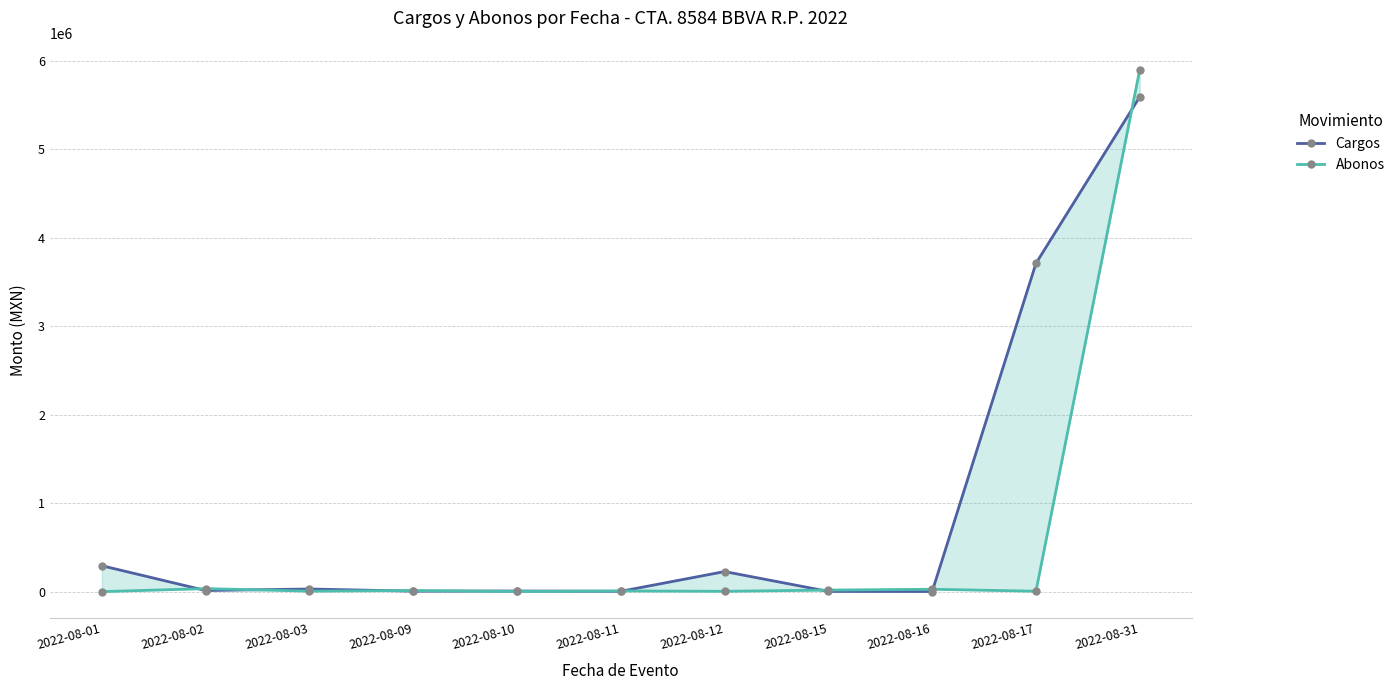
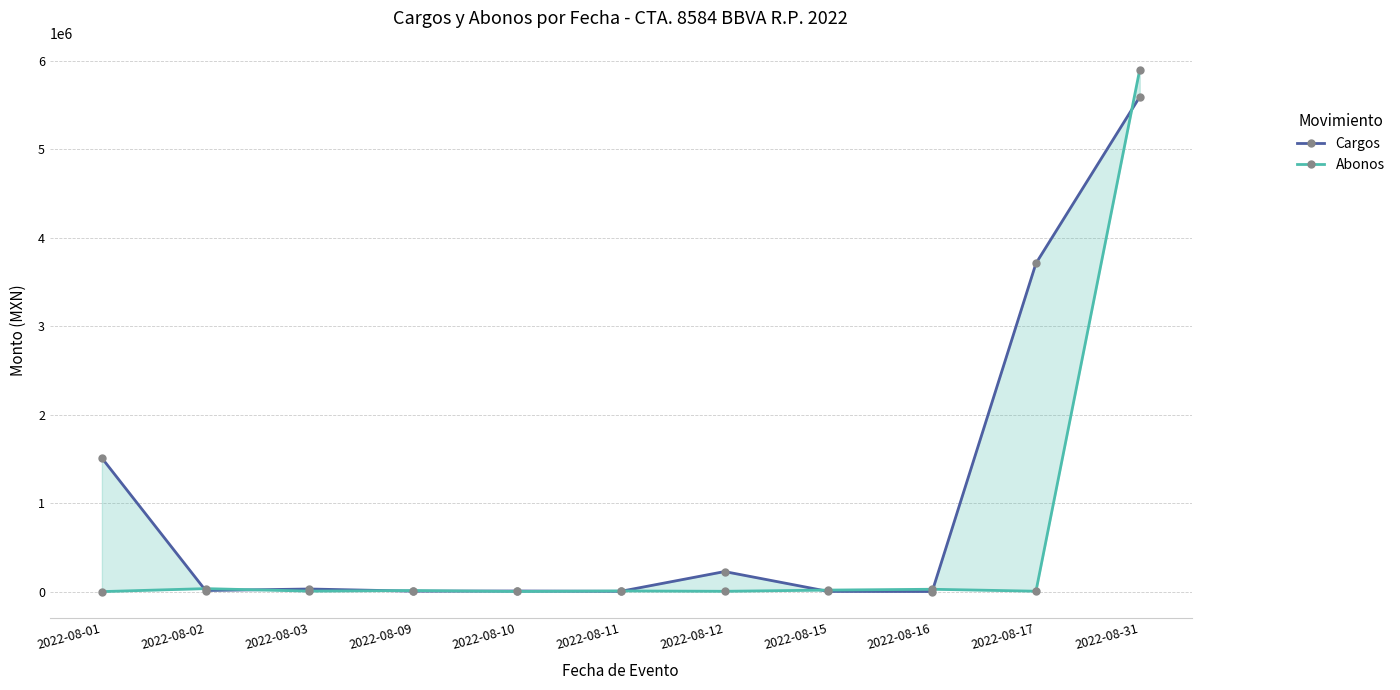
  {
    "Cargos": {
-     "2022-08-01": 300000,
+     "2022-08-01": 1500000,
      "2022-08-31": 5600000
    }
  }
